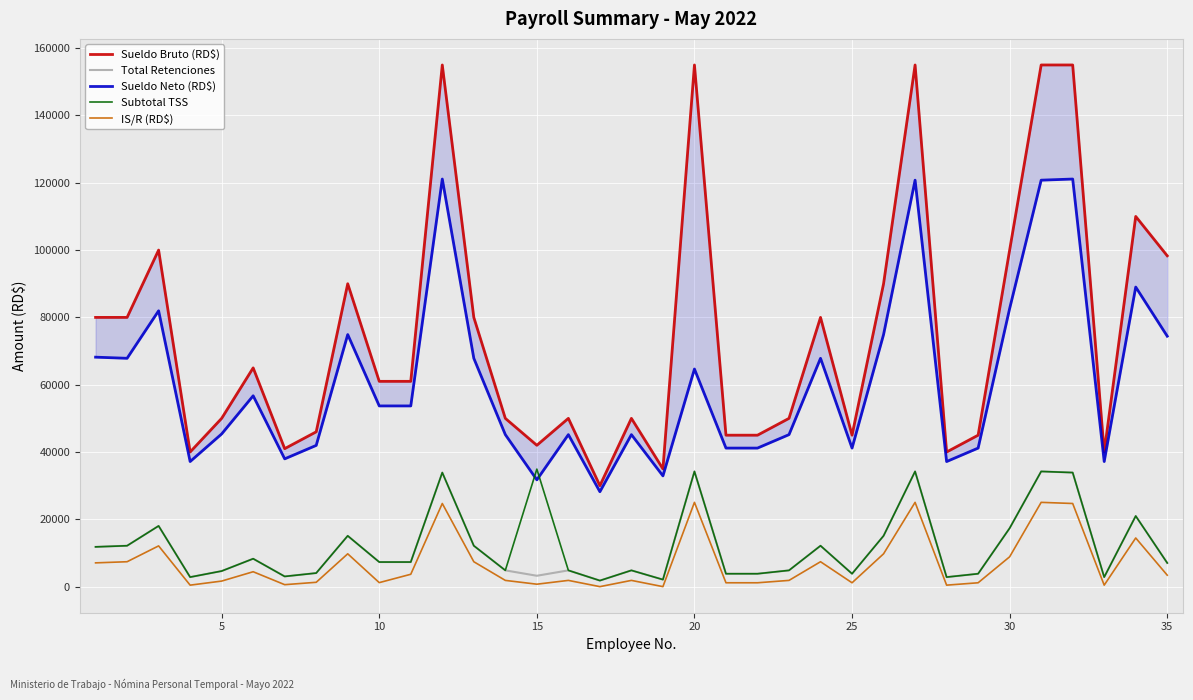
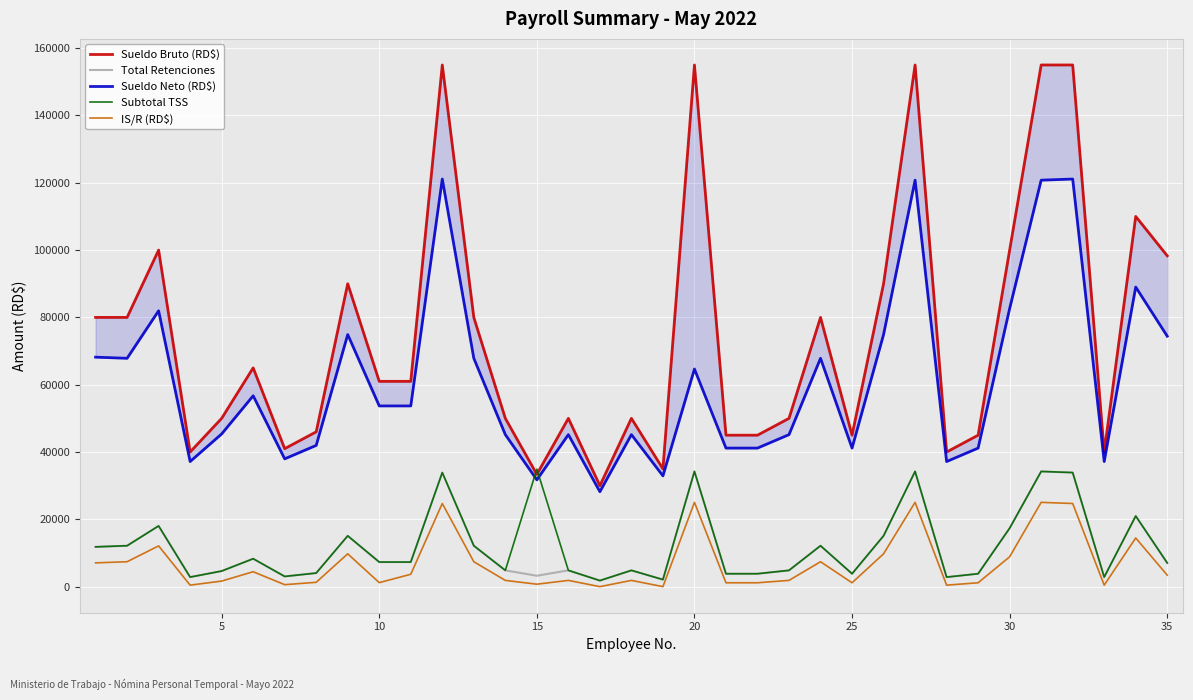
  {
    "Sueldo Bruto (RD$)": {
      "5": 50000,
      "10": 61000,
-     "15": 42000,
+     "15": 33000,
      "20": 155000,
      "25": 45000,
      "30": 100000,
      "35": 98000
    },
    "Total Retenciones": {
      "15": 3000
    },
    "Sueldo Neto (RD$)": {
      "5": 45000,
      "10": 54000,
      "15": 32000,
      "20": 65000,
      "25": 41000,
      "30": 83000,
      "35": 74000
    },
    "Subtotal TSS": {
      "15": 35000
    },
    "IS/R (RD$)": {
      "5": 2000,
      "10": 1000,
      "15": 1000,
      "20": 25000,
      "25": 1000,
      "30": 9000,
      "35": 3000
    }
  }
